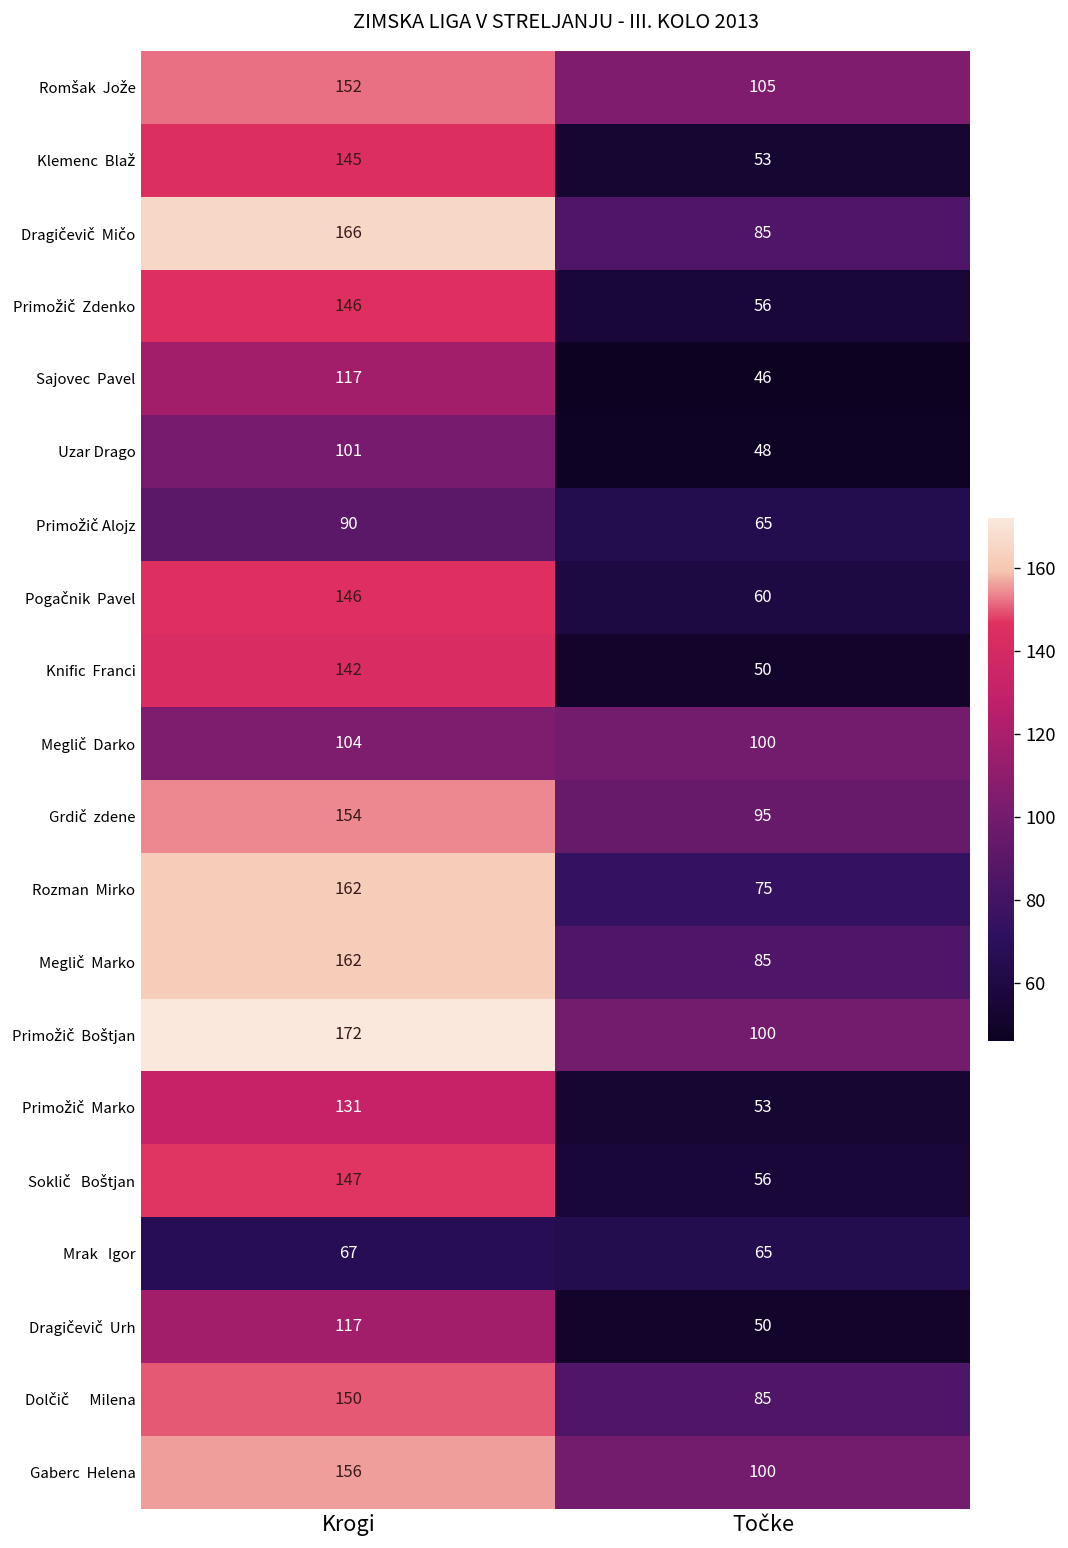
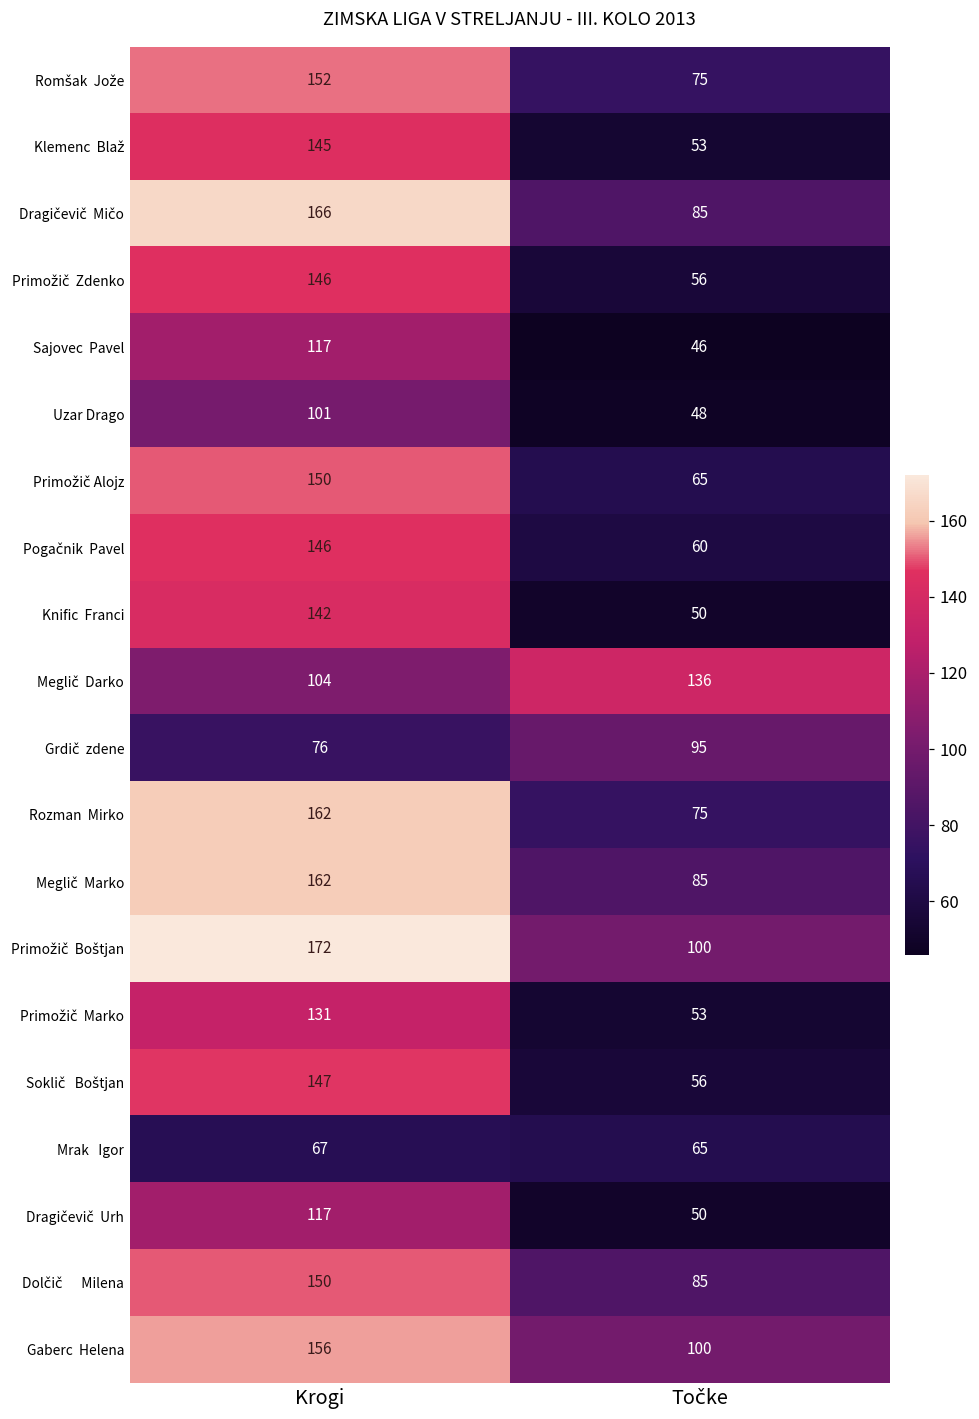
  {
    "Romšak Jože": {
      "Krogi": 152,
-     "Točke": 105
+     "Točke": 75
    },
    "Klemenc Blaž": {
      "Krogi": 145,
      "Točke": 53
    },
    "Dragičevič Mičo": {
      "Krogi": 166,
      "Točke": 85
    },
    "Primožič Zdenko": {
      "Krogi": 146,
      "Točke": 56
    },
    "Sajovec Pavel": {
      "Krogi": 117,
      "Točke": 46
    },
    "Uzar Drago": {
      "Krogi": 101,
      "Točke": 48
    },
    "Primožič Alojz": {
-     "Krogi": 90,
+     "Krogi": 150,
      "Točke": 65
    },
    "Pogačnik Pavel": {
      "Krogi": 146,
      "Točke": 60
    },
    "Knific Franci": {
      "Krogi": 142,
      "Točke": 50
    },
    "Meglič Darko": {
      "Krogi": 104,
-     "Točke": 100
+     "Točke": 136
    },
    "Grdič zdene": {
-     "Krogi": 154,
+     "Krogi": 76,
      "Točke": 95
    },
    "Rozman Mirko": {
      "Krogi": 162,
      "Točke": 75
    },
    "Meglič Marko": {
      "Krogi": 162,
      "Točke": 85
    },
    "Primožič Boštjan": {
      "Krogi": 172,
      "Točke": 100
    },
    "Primožič Marko": {
      "Krogi": 131,
      "Točke": 53
    },
    "Soklič Boštjan": {
      "Krogi": 147,
      "Točke": 56
    },
    "Mrak Igor": {
      "Krogi": 67,
      "Točke": 65
    },
    "Dragičevič Urh": {
      "Krogi": 117,
      "Točke": 50
    },
    "Dolčič Milena": {
      "Krogi": 150,
      "Točke": 85
    },
    "Gaberc Helena": {
      "Krogi": 156,
      "Točke": 100
    }
  }
